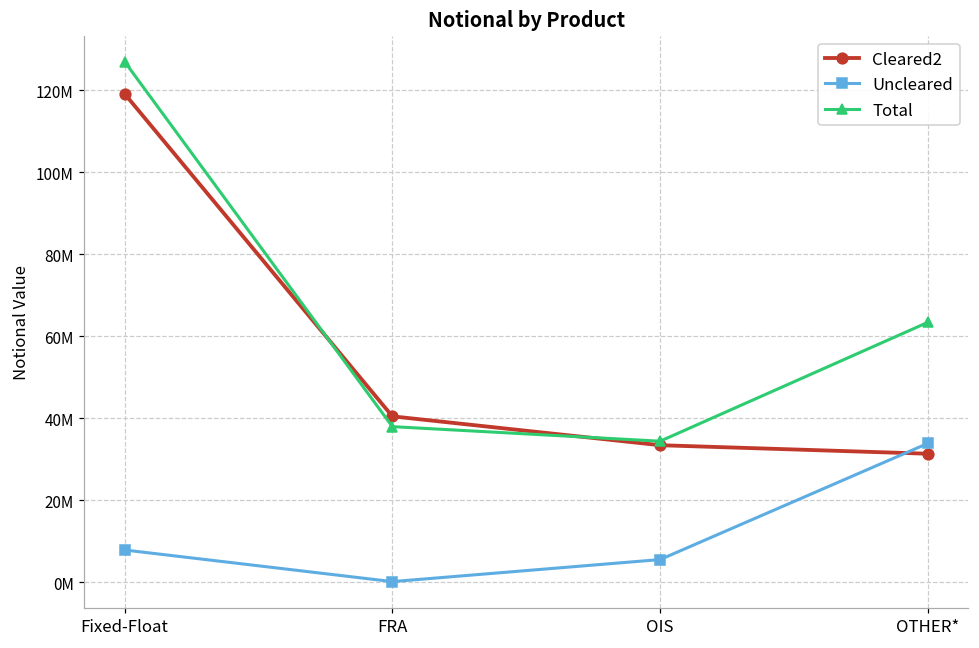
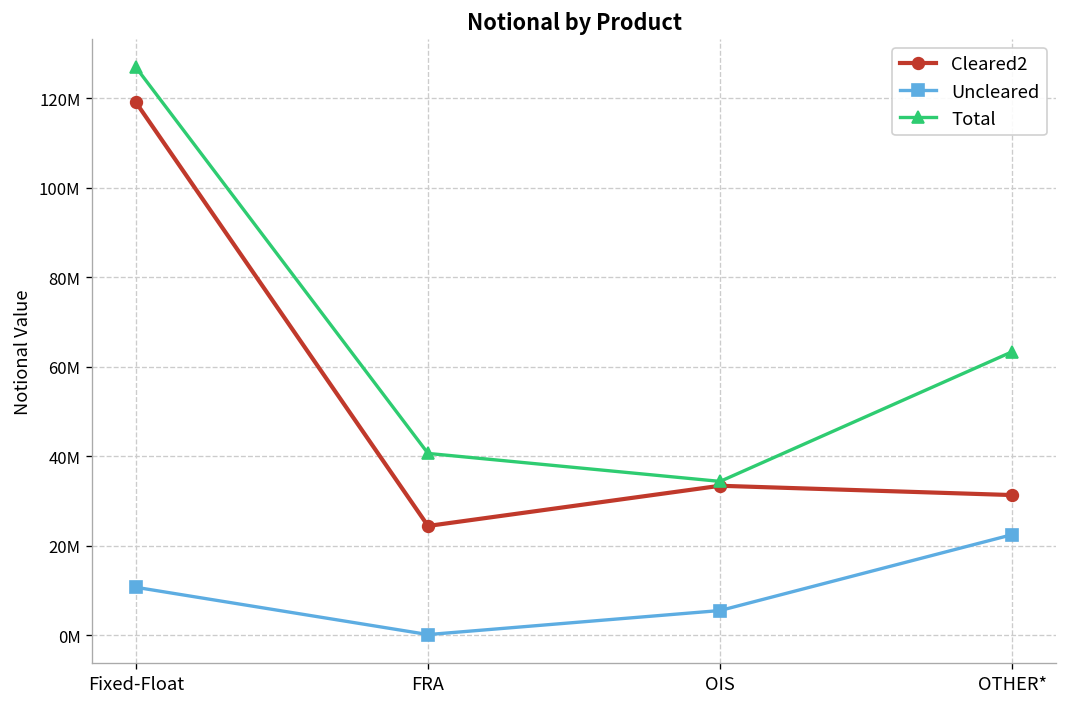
  {
    "Cleared2": {
      "Fixed-Float": 119000000,
-     "FRA": 40000000,
+     "FRA": 24000000,
      "OIS": 33000000,
      "OTHER*": 31000000
    },
    "Uncleared": {
-     "Fixed-Float": 8000000,
+     "Fixed-Float": 11000000,
      "FRA": 0,
      "OIS": 6000000,
-     "OTHER*": 34000000
+     "OTHER*": 23000000
    },
    "Total": {
      "Fixed-Float": 127000000,
-     "FRA": 38000000,
+     "FRA": 41000000,
      "OIS": 34000000,
      "OTHER*": 63000000
    }
  }
